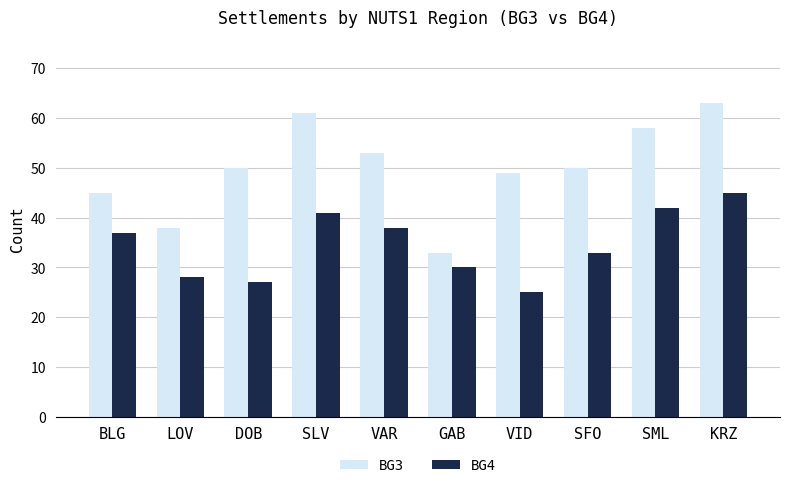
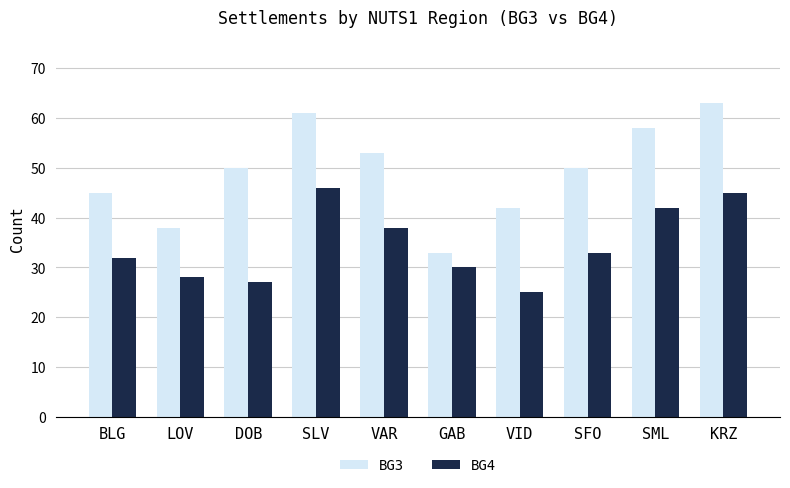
  {
    "BG3": {
      "BLG": 45,
      "LOV": 38,
      "DOB": 50,
      "SLV": 61,
      "VAR": 53,
      "GAB": 33,
-     "VID": 49,
+     "VID": 42,
      "SFO": 50,
      "SML": 58,
      "KRZ": 63
    },
    "BG4": {
-     "BLG": 37,
+     "BLG": 32,
      "LOV": 28,
      "DOB": 27,
-     "SLV": 41,
+     "SLV": 46,
      "VAR": 38,
      "GAB": 30,
      "VID": 25,
      "SFO": 33,
      "SML": 42,
      "KRZ": 45
    }
  }
